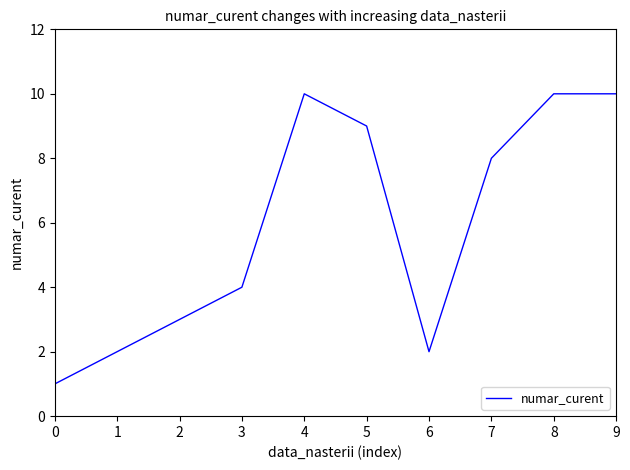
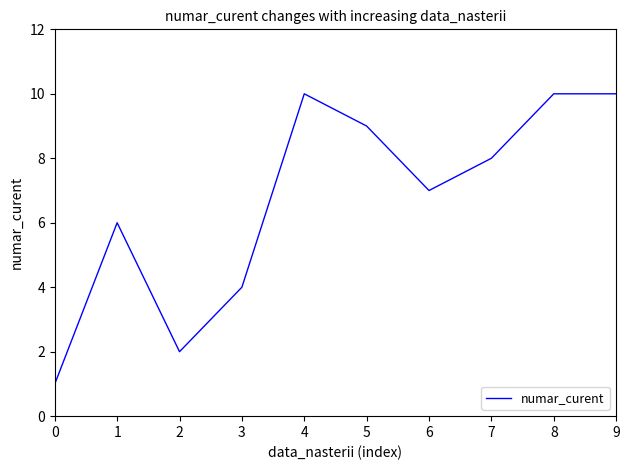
  {
    "0": 1,
-   "1": 2,
-   "2": 3,
+   "1": 6,
+   "2": 2,
    "3": 4,
    "4": 10,
    "5": 9,
-   "6": 2,
+   "6": 7,
    "7": 8,
    "8": 10,
    "9": 10
  }
